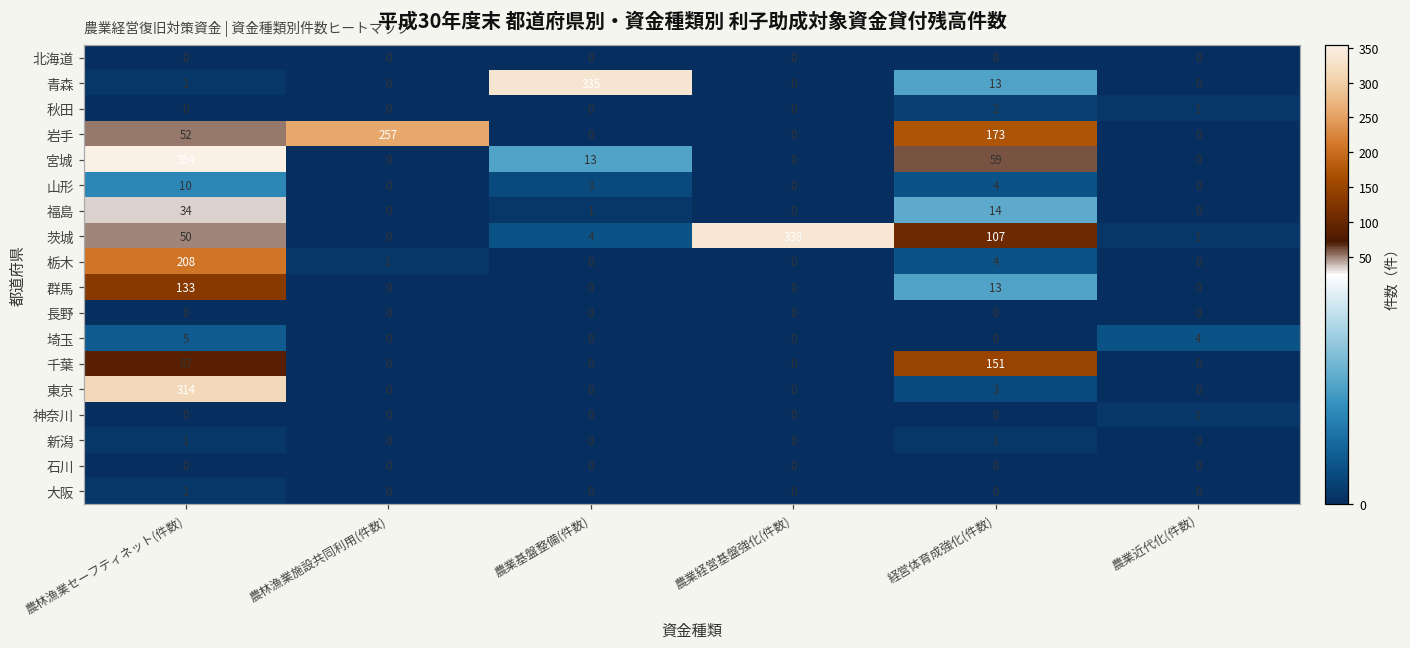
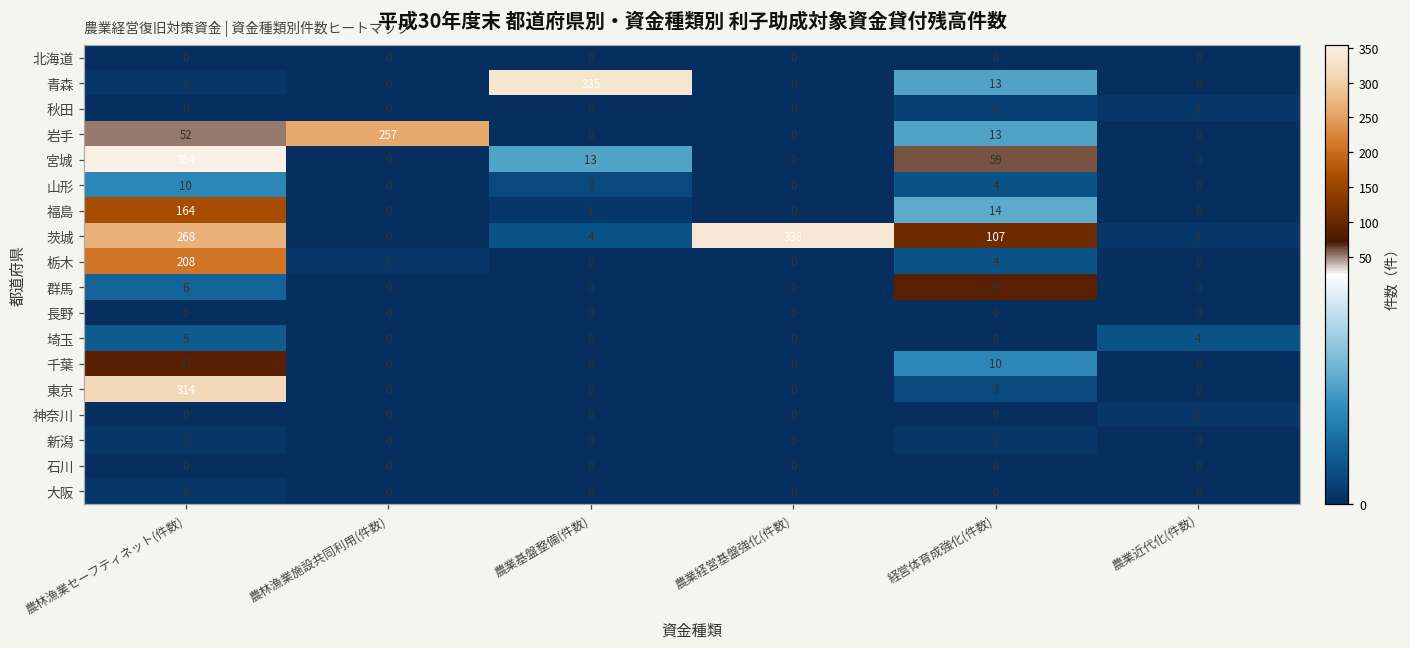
  {
    "青森": {
      "農林漁業セーフティネット(件数)": 1,
      "経営体育成強化(件数)": 13
    },
    "秋田": {
      "経営体育成強化(件数)": 2,
      "農業近代化(件数)": 1
    },
    "岩手": {
      "農林漁業セーフティネット(件数)": 52,
      "農林漁業施設共同利用(件数)": 257,
-     "経営体育成強化(件数)": 173
+     "経営体育成強化(件数)": 13
    },
    "宮城": {
      "農業基盤整備(件数)": 13,
      "経営体育成強化(件数)": 59
    },
    "山形": {
      "農林漁業セーフティネット(件数)": 10,
      "農業基盤整備(件数)": 3,
      "経営体育成強化(件数)": 4
    },
    "福島": {
-     "農林漁業セーフティネット(件数)": 34,
+     "農林漁業セーフティネット(件数)": 164,
      "農業基盤整備(件数)": 1,
      "経営体育成強化(件数)": 14
    },
    "茨城": {
-     "農林漁業セーフティネット(件数)": 50,
+     "農林漁業セーフティネット(件数)": 268,
      "農業基盤整備(件数)": 4,
      "経営体育成強化(件数)": 107,
      "農業近代化(件数)": 1
    },
    "栃木": {
      "農林漁業セーフティネット(件数)": 208,
      "農林漁業施設共同利用(件数)": 1,
      "経営体育成強化(件数)": 4
    },
    "群馬": {
-     "農林漁業セーフティネット(件数)": 133,
-     "経営体育成強化(件数)": 13
+     "農林漁業セーフティネット(件数)": 6,
+     "経営体育成強化(件数)": 85
    },
    "埼玉": {
      "農林漁業セーフティネット(件数)": 5,
      "農業近代化(件数)": 4
    },
    "千葉": {
      "農林漁業セーフティネット(件数)": 87,
-     "経営体育成強化(件数)": 151
+     "経営体育成強化(件数)": 10
    },
    "東京": {
      "農林漁業セーフティネット(件数)": 314,
      "経営体育成強化(件数)": 3
    },
    "神奈川": {
      "農業近代化(件数)": 1
    },
    "新潟": {
      "農林漁業セーフティネット(件数)": 1,
      "経営体育成強化(件数)": 1
    },
    "大阪": {
      "農林漁業セーフティネット(件数)": 1
    }
  }
